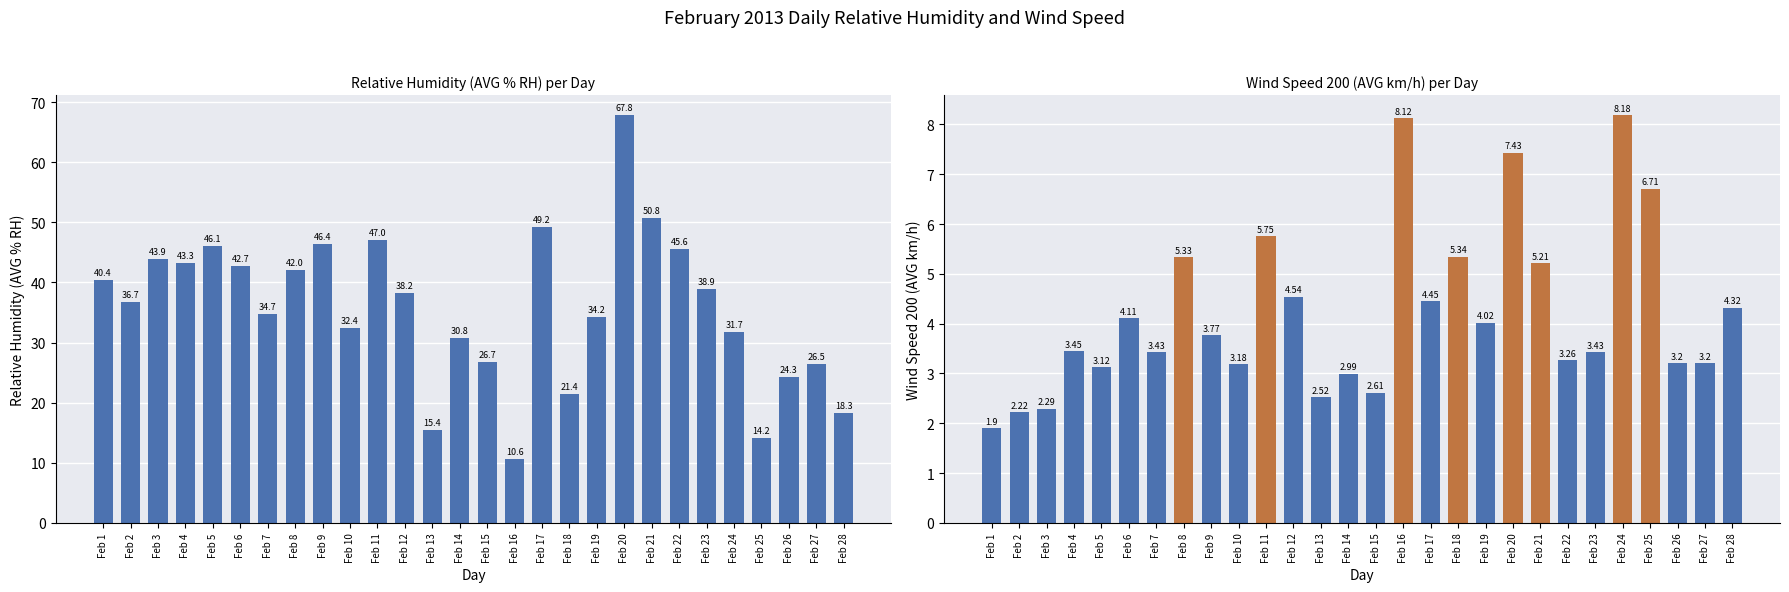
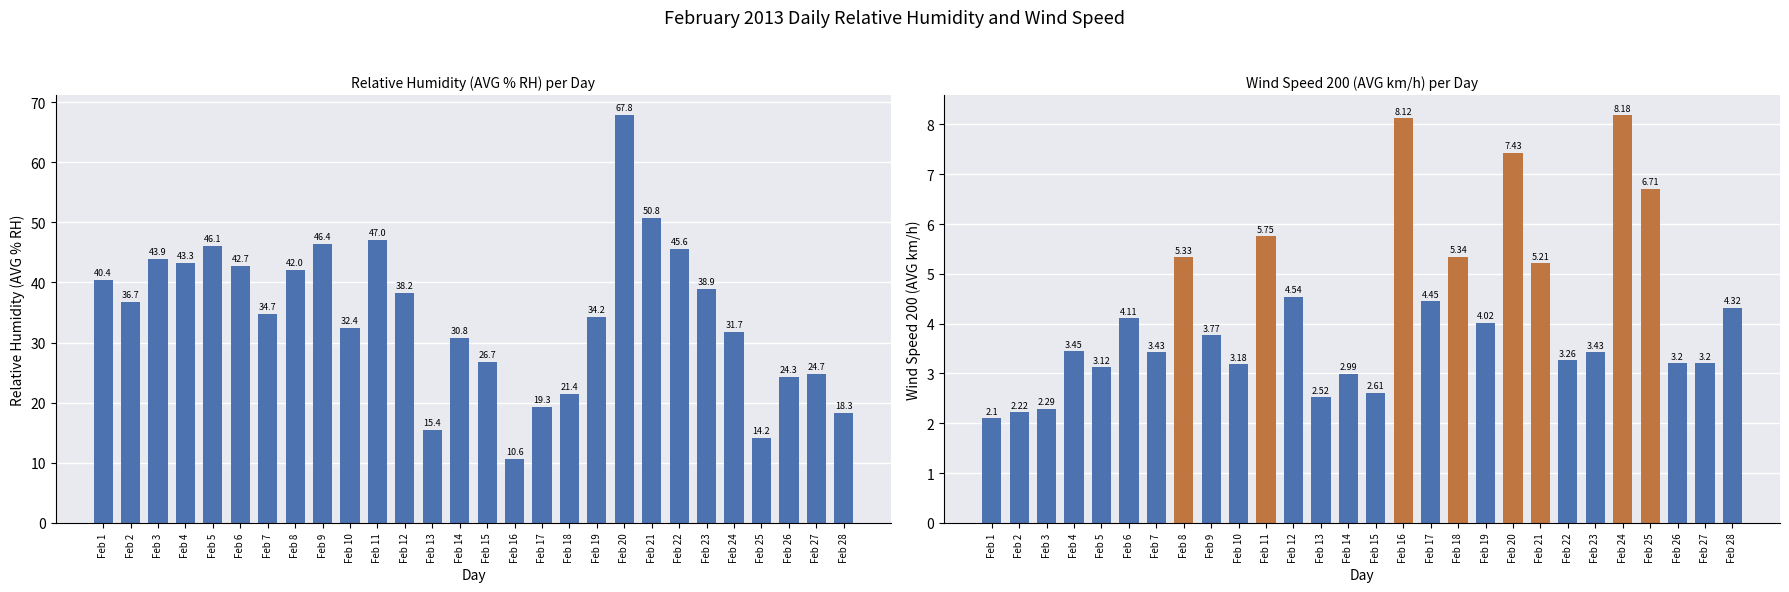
  {
    "Relative Humidity (AVG % RH) per Day": {
      "Feb 1": 40.4,
      "Feb 2": 36.7,
      "Feb 3": 43.9,
      "Feb 4": 43.3,
      "Feb 5": 46.1,
      "Feb 6": 42.7,
      "Feb 7": 34.7,
      "Feb 8": 42.0,
      "Feb 9": 46.4,
      "Feb 10": 32.4,
      "Feb 11": 47.0,
      "Feb 12": 38.2,
      "Feb 13": 15.4,
      "Feb 14": 30.8,
      "Feb 15": 26.7,
      "Feb 16": 10.6,
-     "Feb 17": 49.2,
+     "Feb 17": 19.3,
      "Feb 18": 21.4,
      "Feb 19": 34.2,
      "Feb 20": 67.8,
      "Feb 21": 50.8,
      "Feb 22": 45.6,
      "Feb 23": 38.9,
      "Feb 24": 31.7,
      "Feb 25": 14.2,
      "Feb 26": 24.3,
-     "Feb 27": 26.5,
+     "Feb 27": 24.7,
      "Feb 28": 18.3
    },
    "Wind Speed 200 (AVG km/h) per Day": {
-     "Feb 1": 1.9,
+     "Feb 1": 2.1,
      "Feb 2": 2.22,
      "Feb 3": 2.29,
      "Feb 4": 3.45,
      "Feb 5": 3.12,
      "Feb 6": 4.11,
      "Feb 7": 3.43,
      "Feb 8": 5.33,
      "Feb 9": 3.77,
      "Feb 10": 3.18,
      "Feb 11": 5.75,
      "Feb 12": 4.54,
      "Feb 13": 2.52,
      "Feb 14": 2.99,
      "Feb 15": 2.61,
      "Feb 16": 8.12,
      "Feb 17": 4.45,
      "Feb 18": 5.34,
      "Feb 19": 4.02,
      "Feb 20": 7.43,
      "Feb 21": 5.21,
      "Feb 22": 3.26,
      "Feb 23": 3.43,
      "Feb 24": 8.18,
      "Feb 25": 6.71,
      "Feb 26": 3.2,
      "Feb 27": 3.2,
      "Feb 28": 4.32
    }
  }
